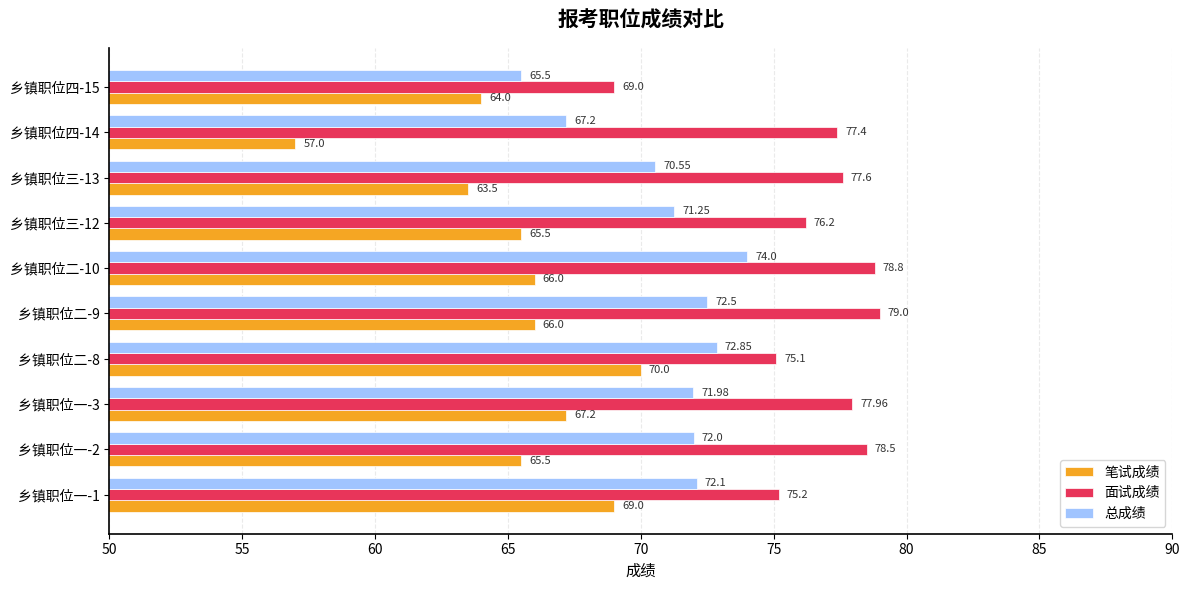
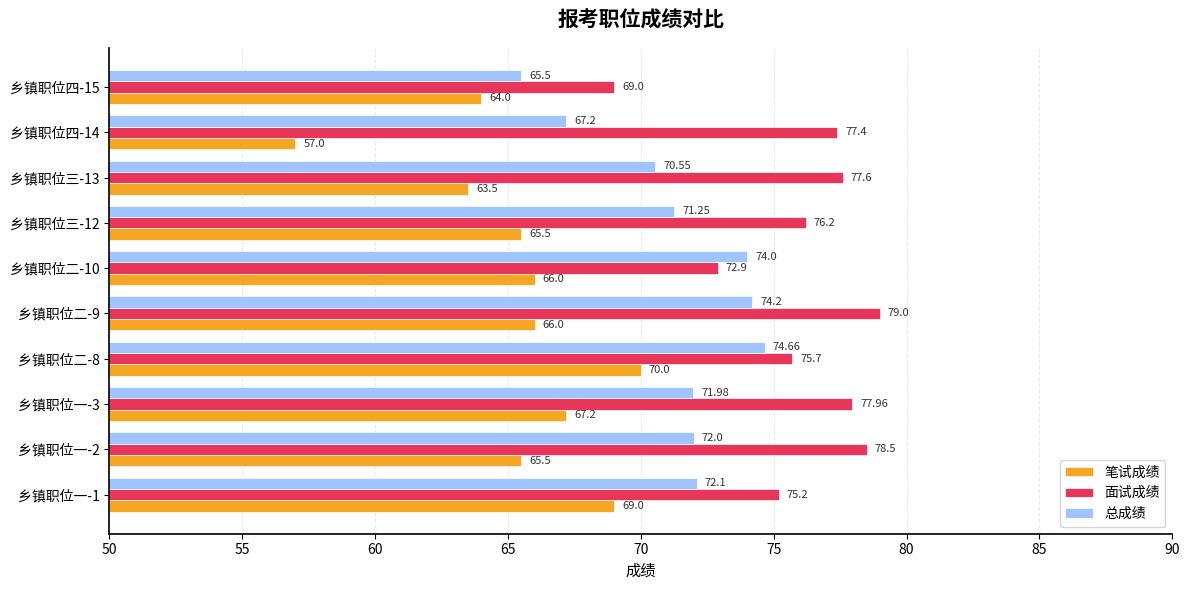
  {
    "笔试成绩": {
      "乡镇职位四-15": 64.0,
      "乡镇职位四-14": 57.0,
      "乡镇职位三-13": 63.5,
      "乡镇职位三-12": 65.5,
      "乡镇职位二-10": 66.0,
      "乡镇职位二-9": 66.0,
      "乡镇职位二-8": 70.0,
      "乡镇职位一-3": 67.2,
      "乡镇职位一-2": 65.5,
      "乡镇职位一-1": 69.0
    },
    "面试成绩": {
      "乡镇职位四-15": 69.0,
      "乡镇职位四-14": 77.4,
      "乡镇职位三-13": 77.6,
      "乡镇职位三-12": 76.2,
-     "乡镇职位二-10": 78.8,
+     "乡镇职位二-10": 72.9,
      "乡镇职位二-9": 79.0,
-     "乡镇职位二-8": 75.1,
+     "乡镇职位二-8": 75.7,
      "乡镇职位一-3": 77.96,
      "乡镇职位一-2": 78.5,
      "乡镇职位一-1": 75.2
    },
    "总成绩": {
      "乡镇职位四-15": 65.5,
      "乡镇职位四-14": 67.2,
      "乡镇职位三-13": 70.55,
      "乡镇职位三-12": 71.25,
      "乡镇职位二-10": 74.0,
-     "乡镇职位二-9": 72.5,
-     "乡镇职位二-8": 72.85,
+     "乡镇职位二-9": 74.2,
+     "乡镇职位二-8": 74.66,
      "乡镇职位一-3": 71.98,
      "乡镇职位一-2": 72.0,
      "乡镇职位一-1": 72.1
    }
  }
